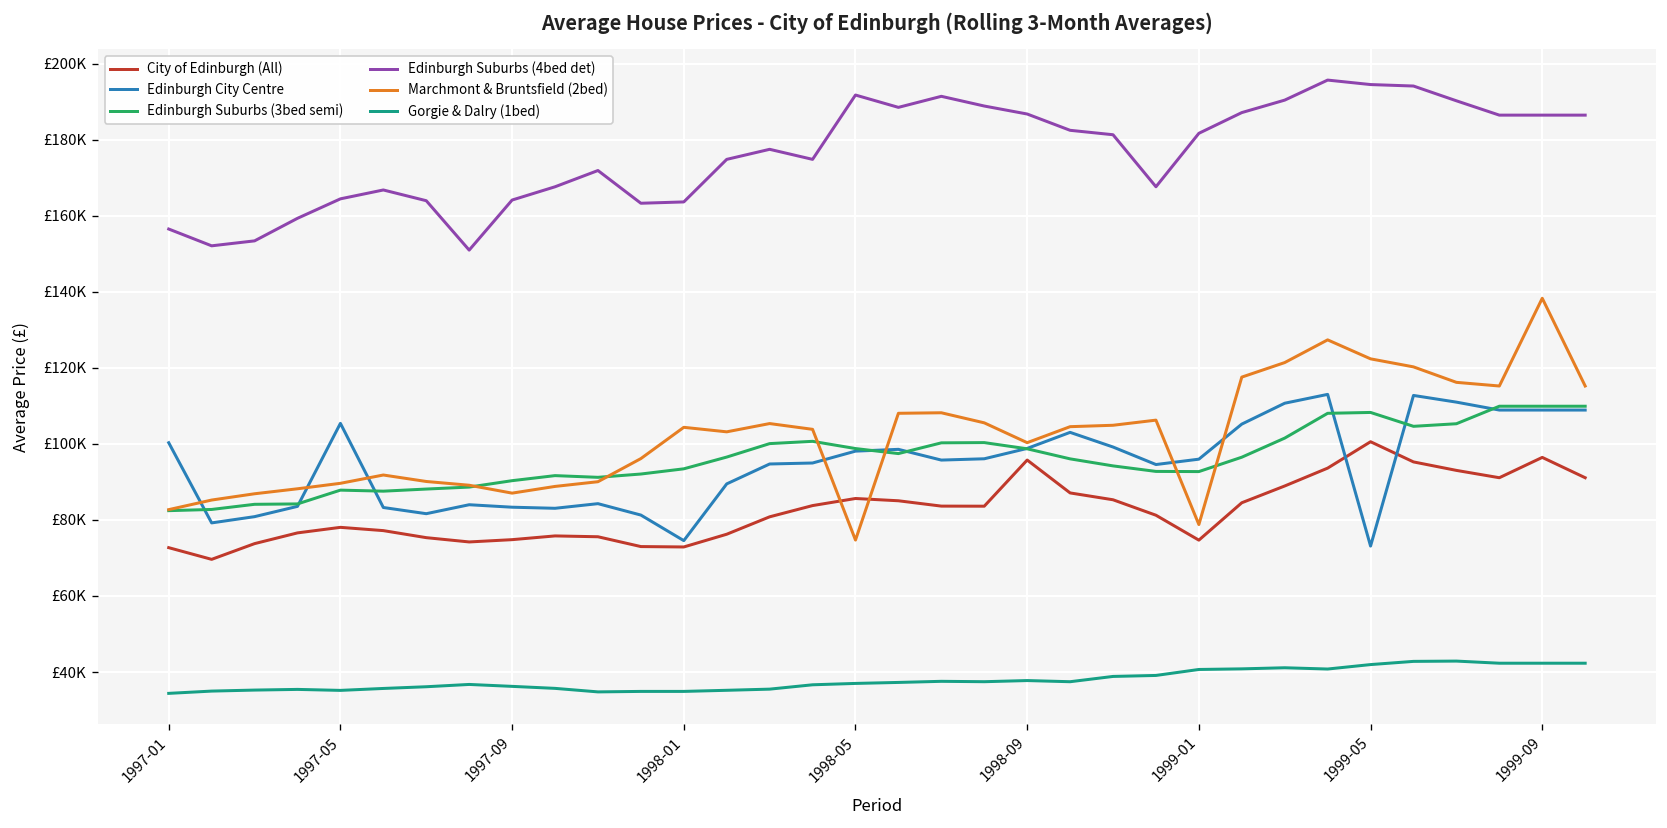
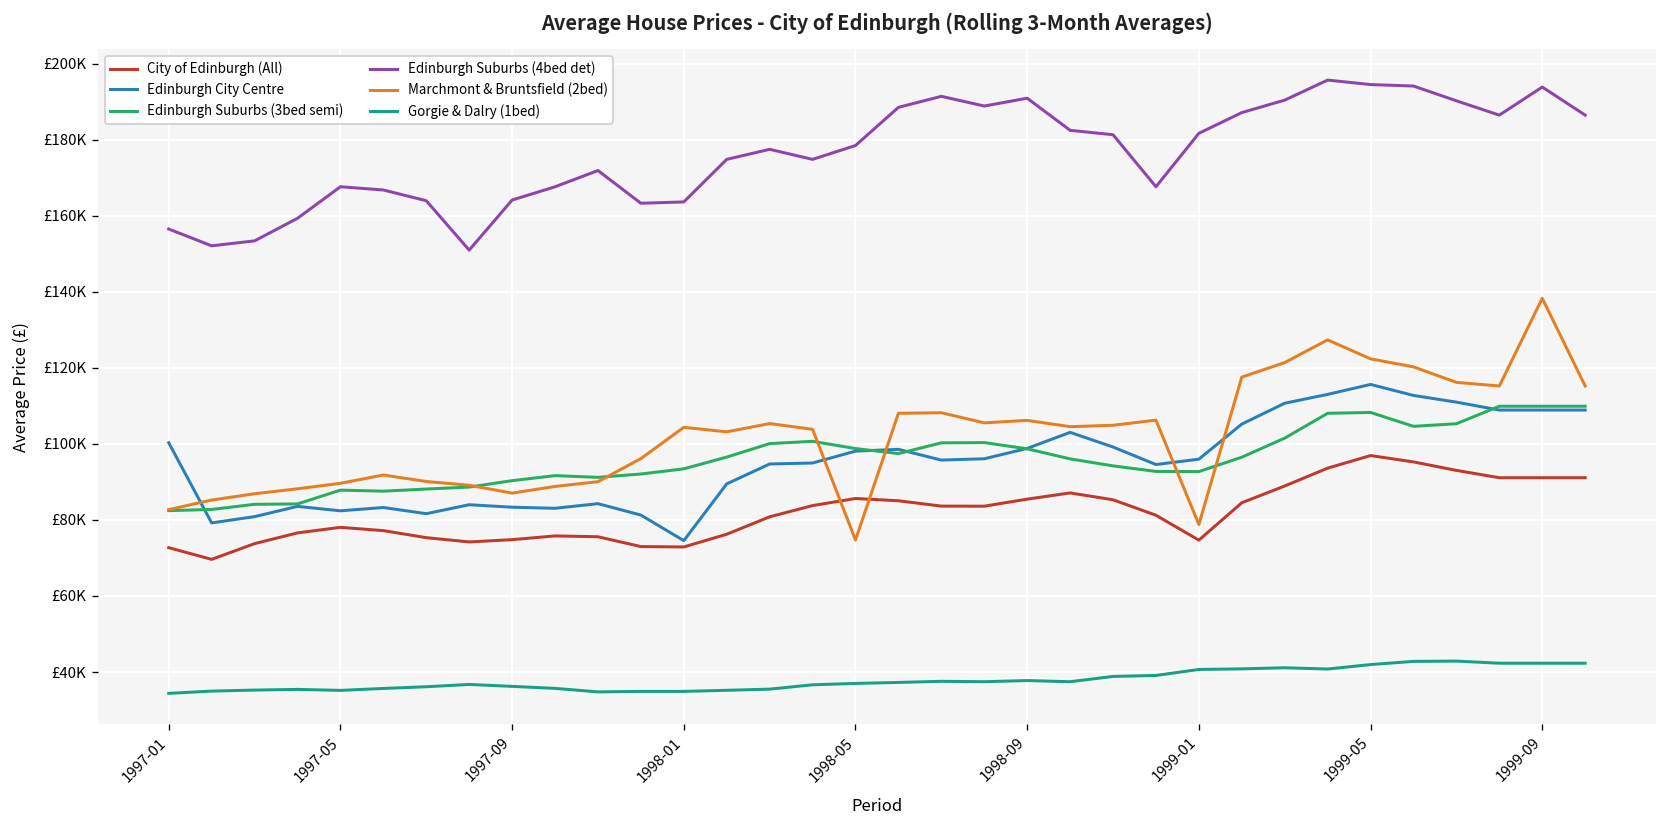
  {
    "City of Edinburgh (All)": {
      "1997-01": "£73000",
      "1997-05": "£78000",
      "1997-09": "£75000",
      "1998-01": "£73000",
      "1998-05": "£86000",
-     "1998-09": "£96000",
+     "1998-09": "£85000",
      "1999-01": "£75000",
-     "1999-05": "£101000",
-     "1999-09": "£96000"
+     "1999-05": "£97000",
+     "1999-09": "£91000"
    },
    "Edinburgh City Centre": {
      "1997-01": "£100000",
-     "1997-05": "£105000",
+     "1997-05": "£82000",
      "1997-09": "£83000",
      "1998-01": "£75000",
      "1999-01": "£96000",
-     "1999-05": "£73000",
+     "1999-05": "£116000",
      "1999-09": "£109000"
    },
    "Edinburgh Suburbs (4bed det)": {
      "1997-01": "£157000",
-     "1997-05": "£164000",
+     "1997-05": "£168000",
      "1997-09": "£164000",
      "1998-01": "£164000",
-     "1998-05": "£192000",
-     "1998-09": "£187000",
+     "1998-05": "£178000",
+     "1998-09": "£191000",
      "1999-01": "£182000",
      "1999-05": "£195000",
-     "1999-09": "£186000"
+     "1999-09": "£194000"
    },
    "Marchmont & Bruntsfield (2bed)": {
      "1997-05": "£90000",
      "1997-09": "£87000",
      "1998-01": "£104000",
      "1998-05": "£75000",
-     "1998-09": "£100000",
+     "1998-09": "£106000",
      "1999-01": "£79000",
      "1999-05": "£122000",
      "1999-09": "£138000"
    }
  }
